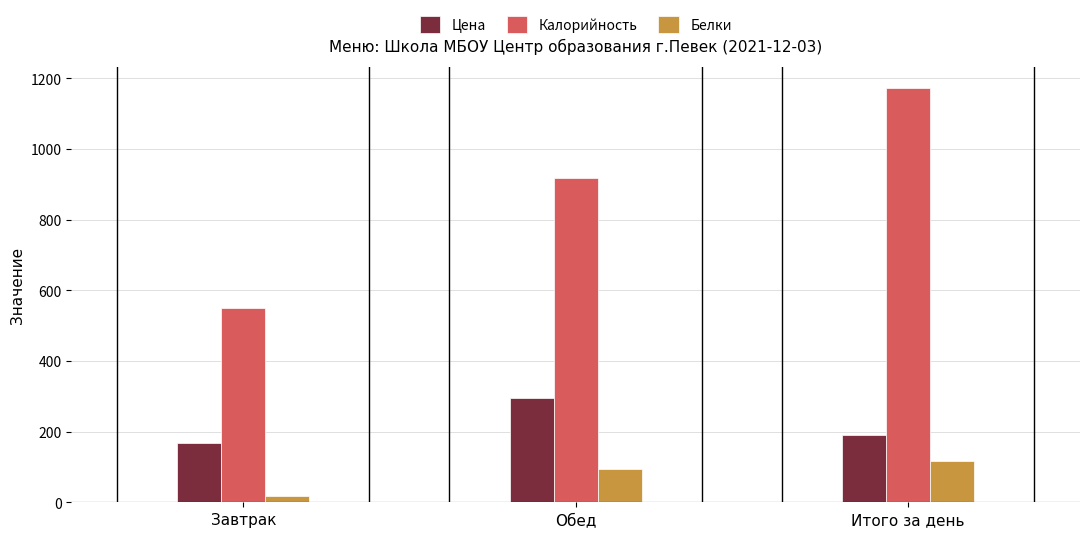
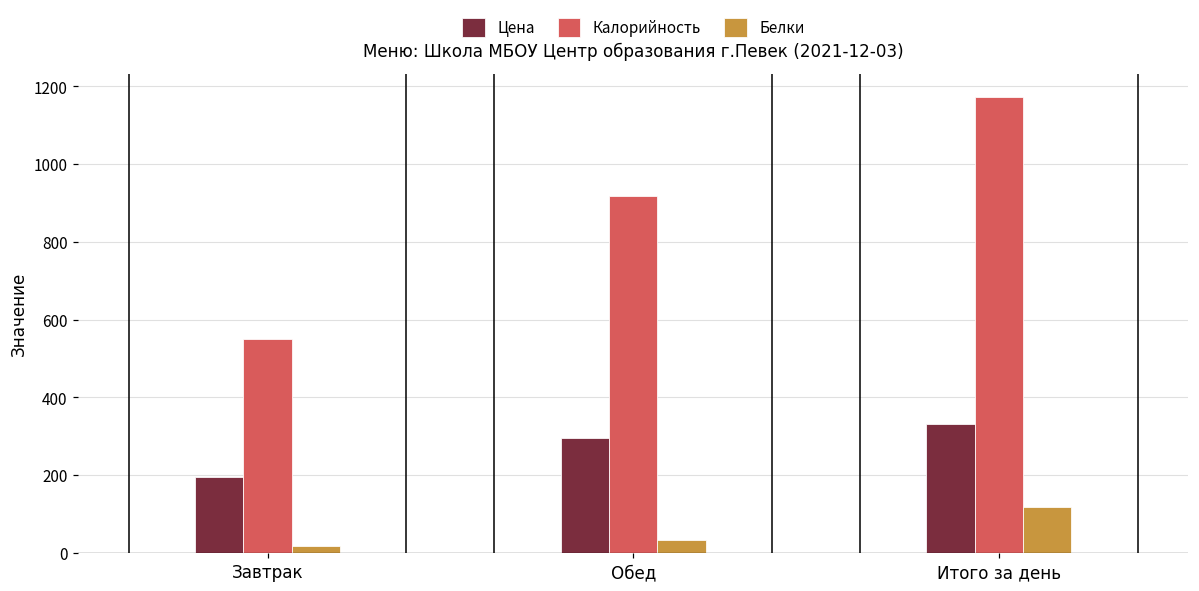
  {
    "Цена": {
-     "Завтрак": 170,
+     "Завтрак": 200,
      "Обед": 300,
-     "Итого за день": 190
+     "Итого за день": 330
    },
    "Калорийность": {
      "Завтрак": 550,
      "Обед": 920,
      "Итого за день": 1170
    },
    "Белки": {
      "Завтрак": 20,
-     "Обед": 90,
+     "Обед": 30,
      "Итого за день": 120
    }
  }
